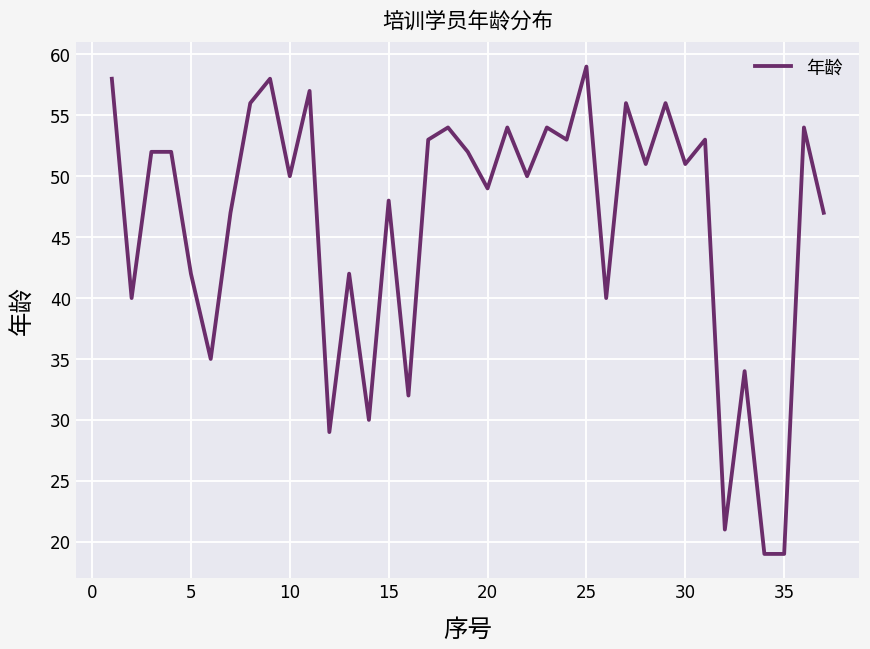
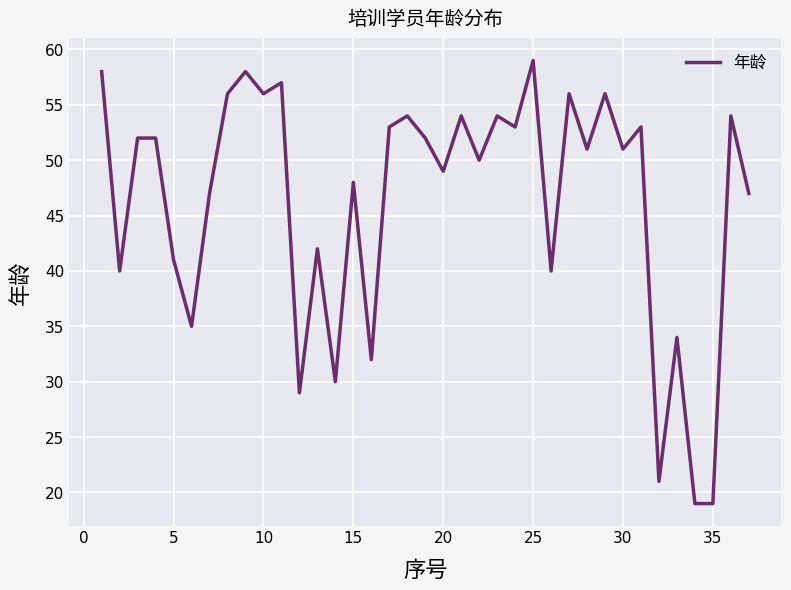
  {
-   "5": 42,
-   "10": 50,
+   "5": 41,
+   "10": 56,
    "15": 48,
    "20": 49,
    "25": 59,
    "30": 51,
    "35": 19
  }
